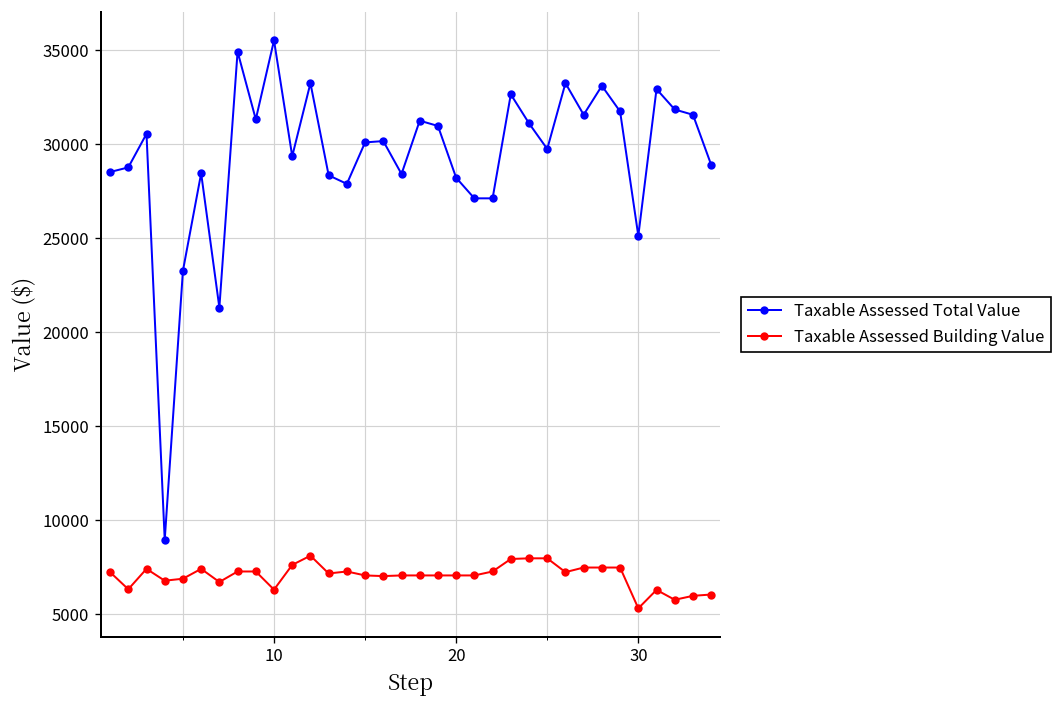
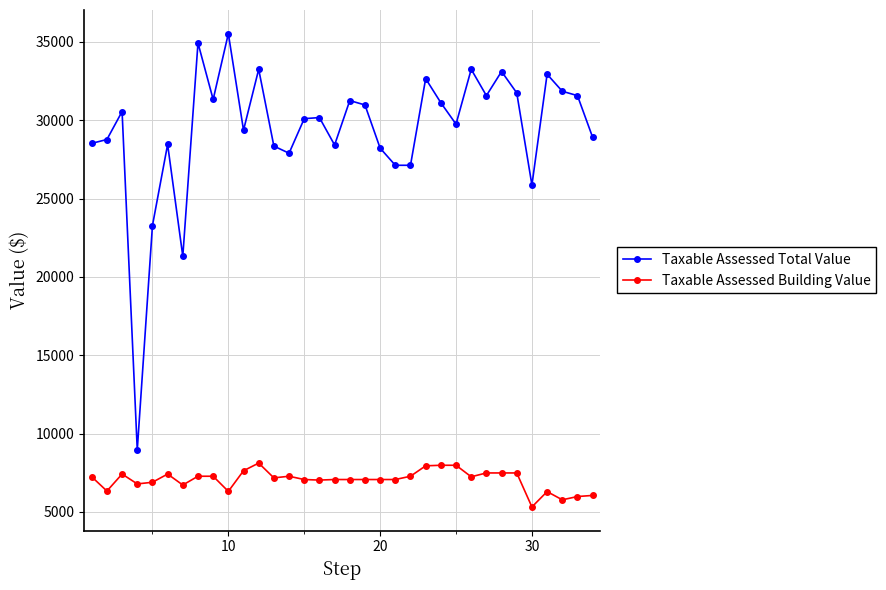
  {
    "Taxable Assessed Total Value": {
      "10": 35500,
      "20": 28200,
-     "30": 25100
+     "30": 25900
    },
    "Taxable Assessed Building Value": {
      "10": 6300,
      "20": 7100,
      "30": 5300
    }
  }
